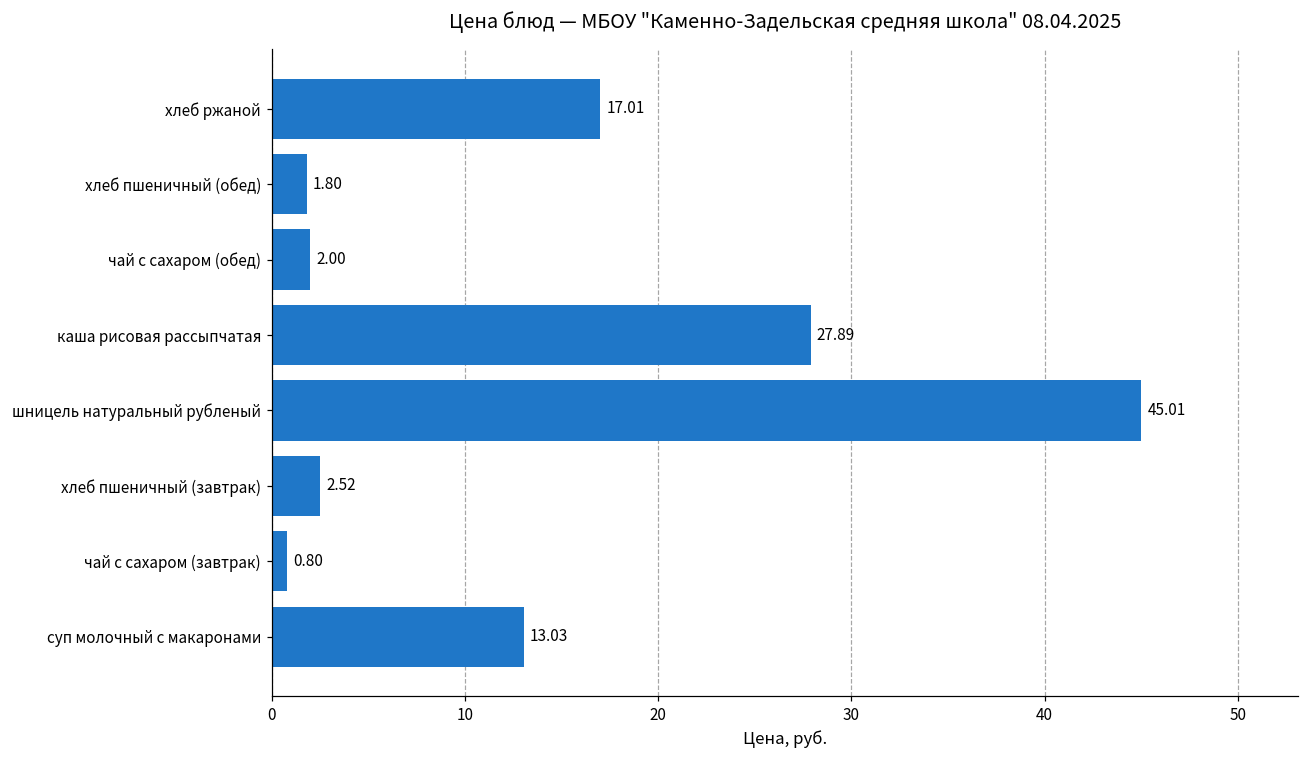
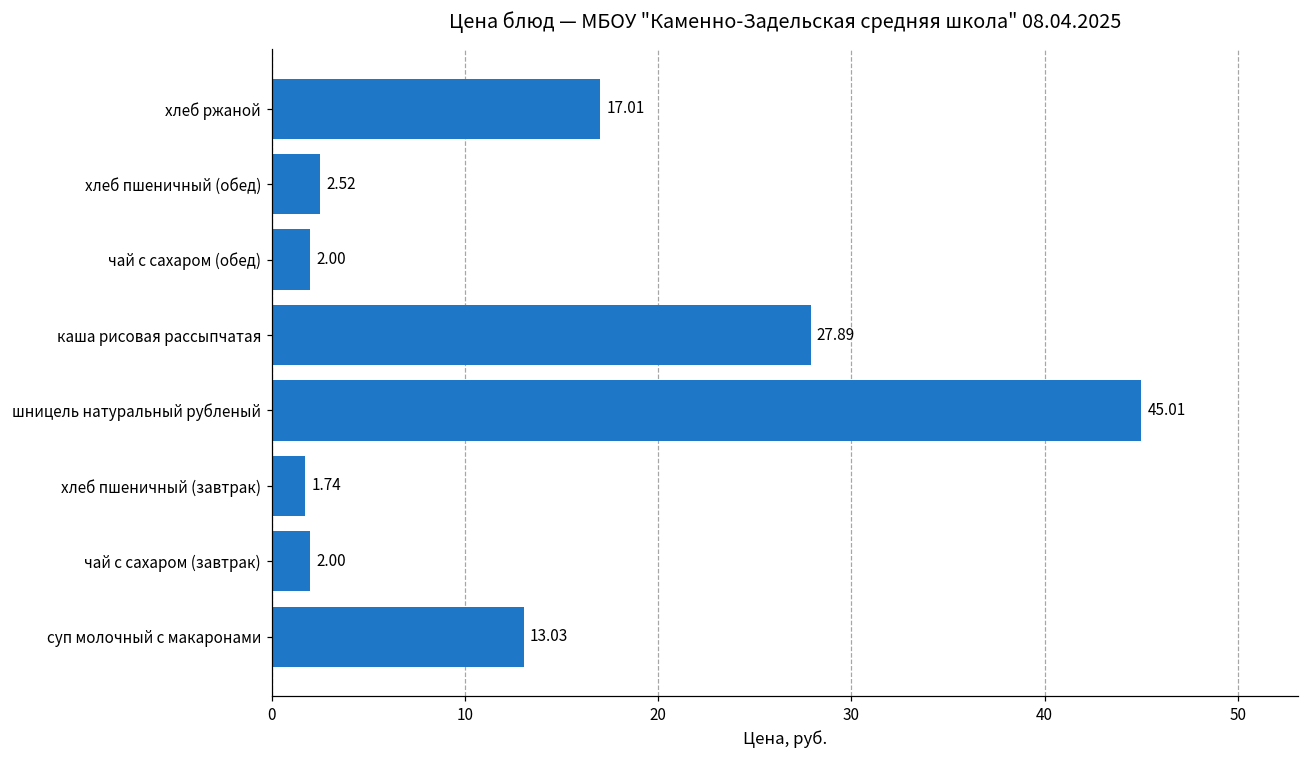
  {
    "хлеб ржаной": 17.01,
-   "хлеб пшеничный (обед)": 1.80,
+   "хлеб пшеничный (обед)": 2.52,
    "чай с сахаром (обед)": 2.00,
    "каша рисовая рассыпчатая": 27.89,
    "шницель натуральный рубленый": 45.01,
-   "хлеб пшеничный (завтрак)": 2.52,
-   "чай с сахаром (завтрак)": 0.80,
+   "хлеб пшеничный (завтрак)": 1.74,
+   "чай с сахаром (завтрак)": 2.00,
    "суп молочный с макаронами": 13.03
  }
